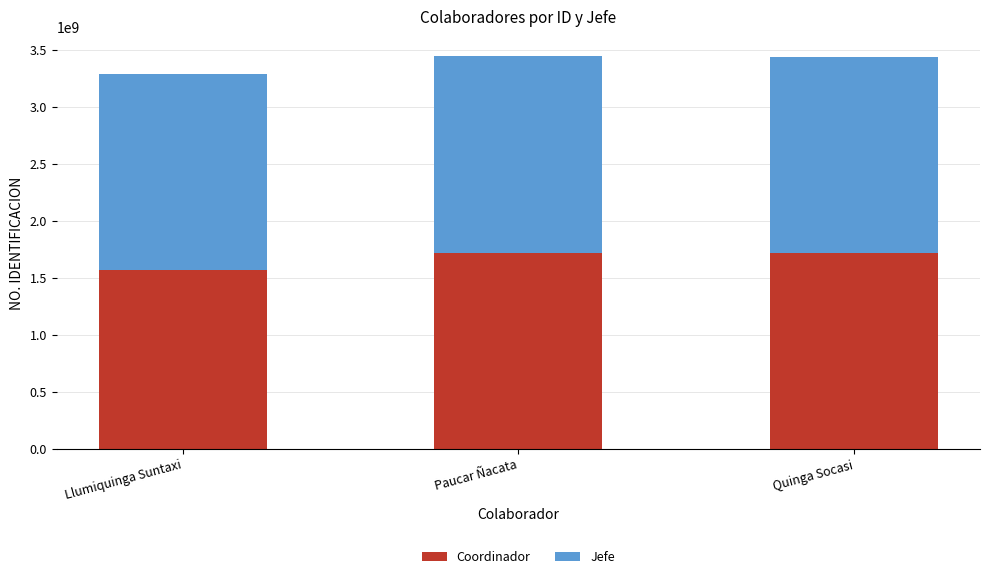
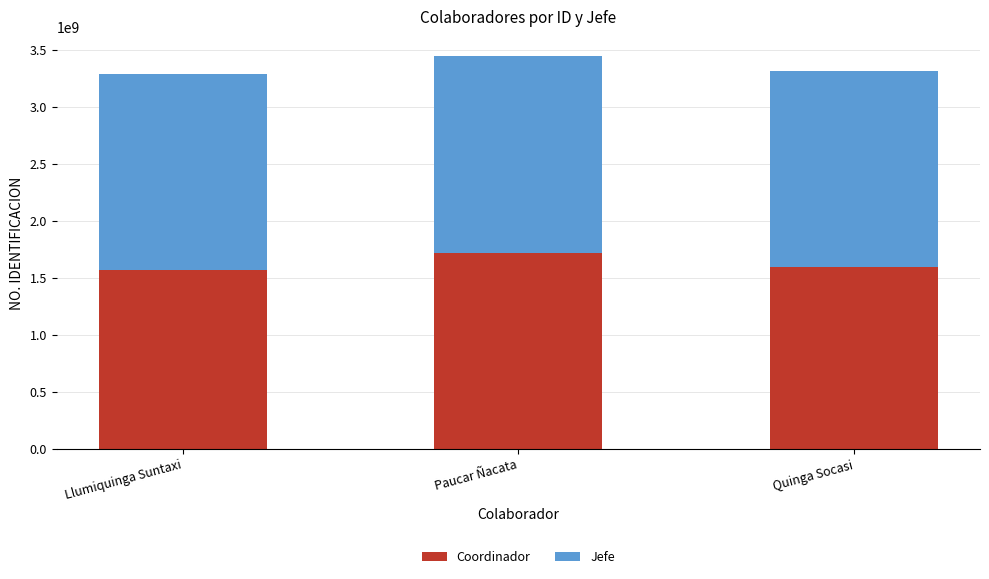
  {
    "Coordinador": {
      "Llumiquinga Suntaxi": 1570000000,
      "Paucar Ñacata": 1720000000,
-     "Quinga Socasi": 1720000000
+     "Quinga Socasi": 1600000000
    },
    "Jefe": {
      "Llumiquinga Suntaxi": 1720000000,
      "Paucar Ñacata": 1720000000,
      "Quinga Socasi": 1720000000
    }
  }
